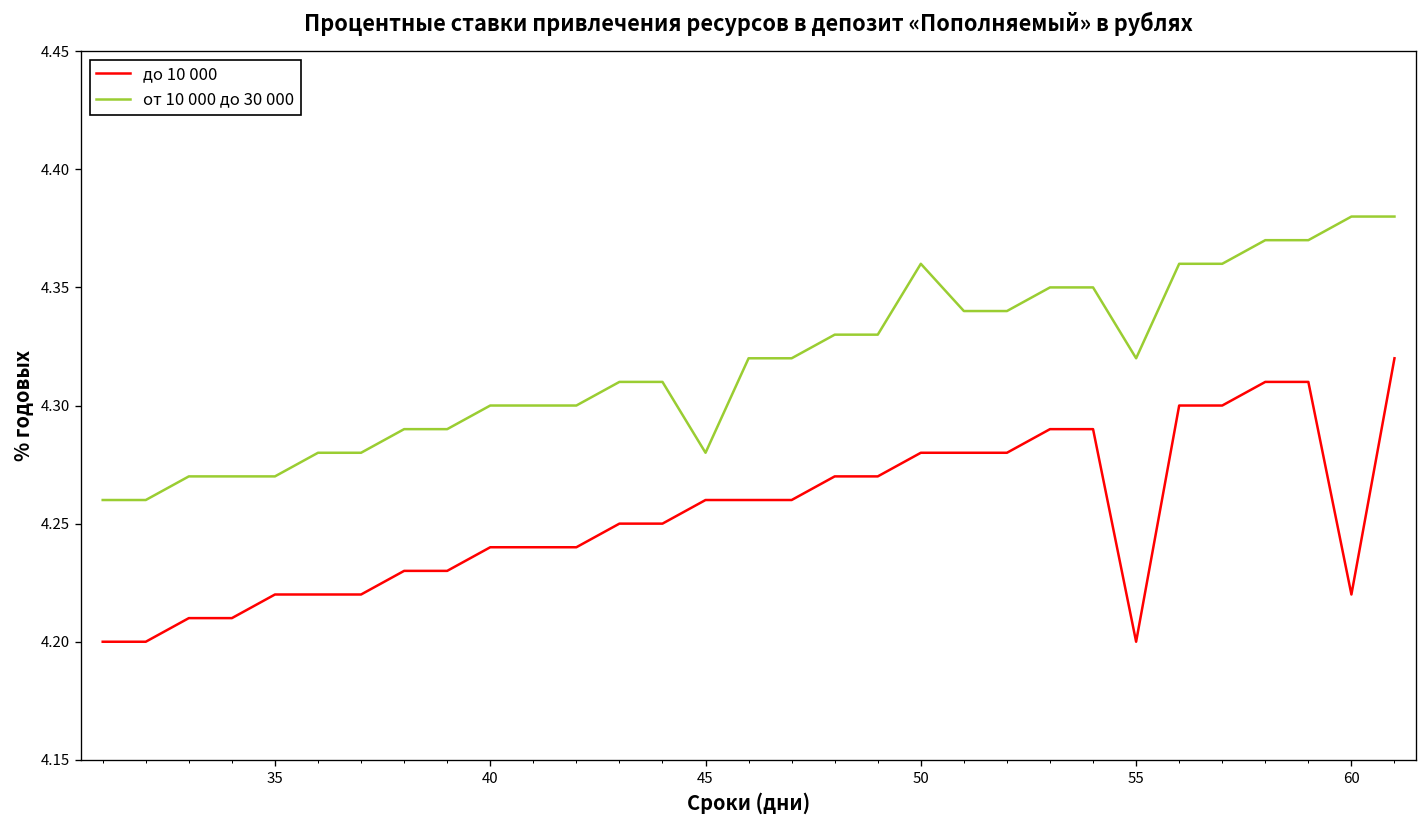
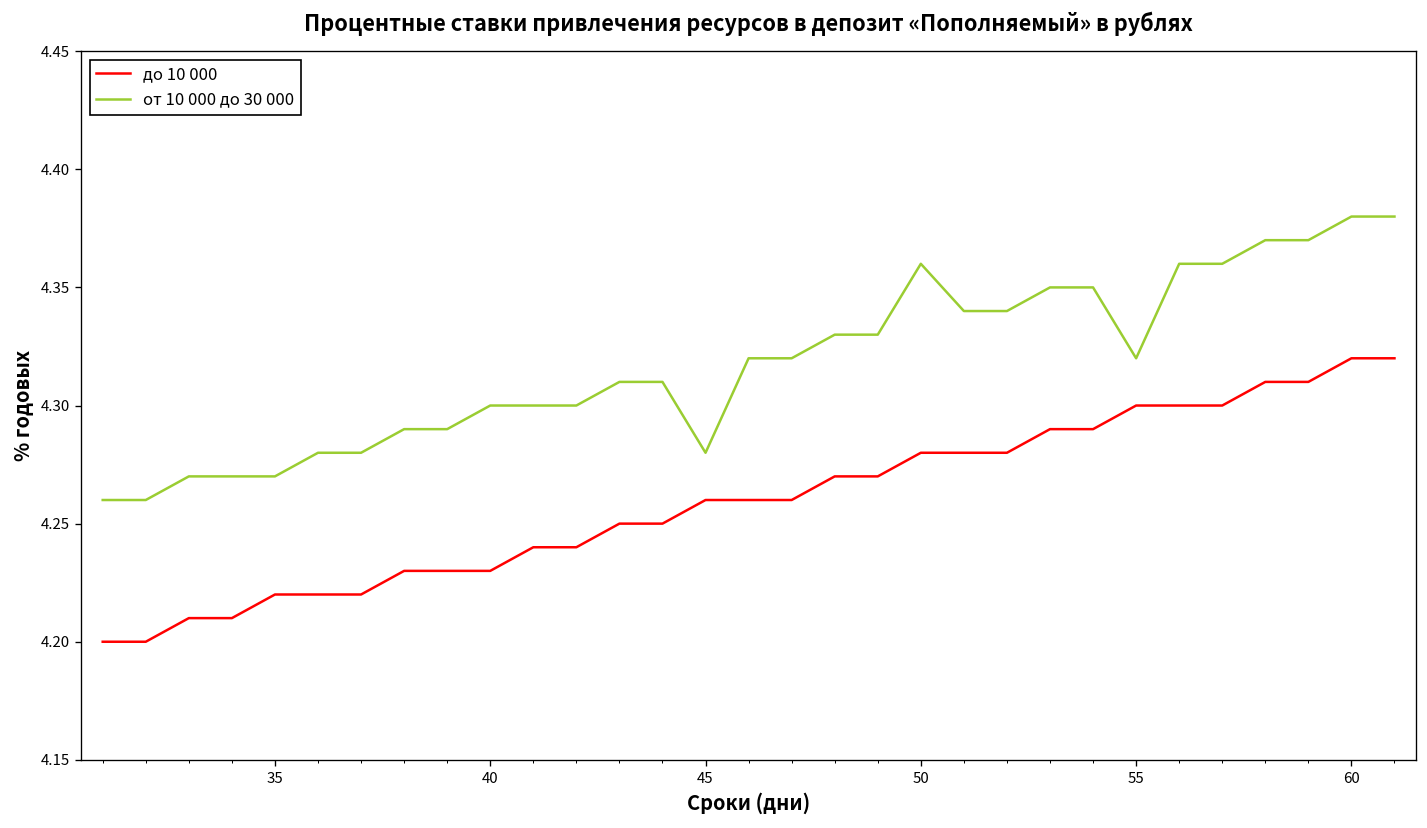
  {
    "до 10 000": {
      "35": 4.22,
-     "40": 4.24,
+     "40": 4.23,
      "45": 4.26,
      "50": 4.28,
-     "55": 4.2,
-     "60": 4.22
+     "55": 4.3,
+     "60": 4.32
    },
    "от 10 000 до 30 000": {
      "35": 4.27,
      "40": 4.30,
      "45": 4.28,
      "50": 4.36,
      "55": 4.32,
      "60": 4.38
    }
  }
